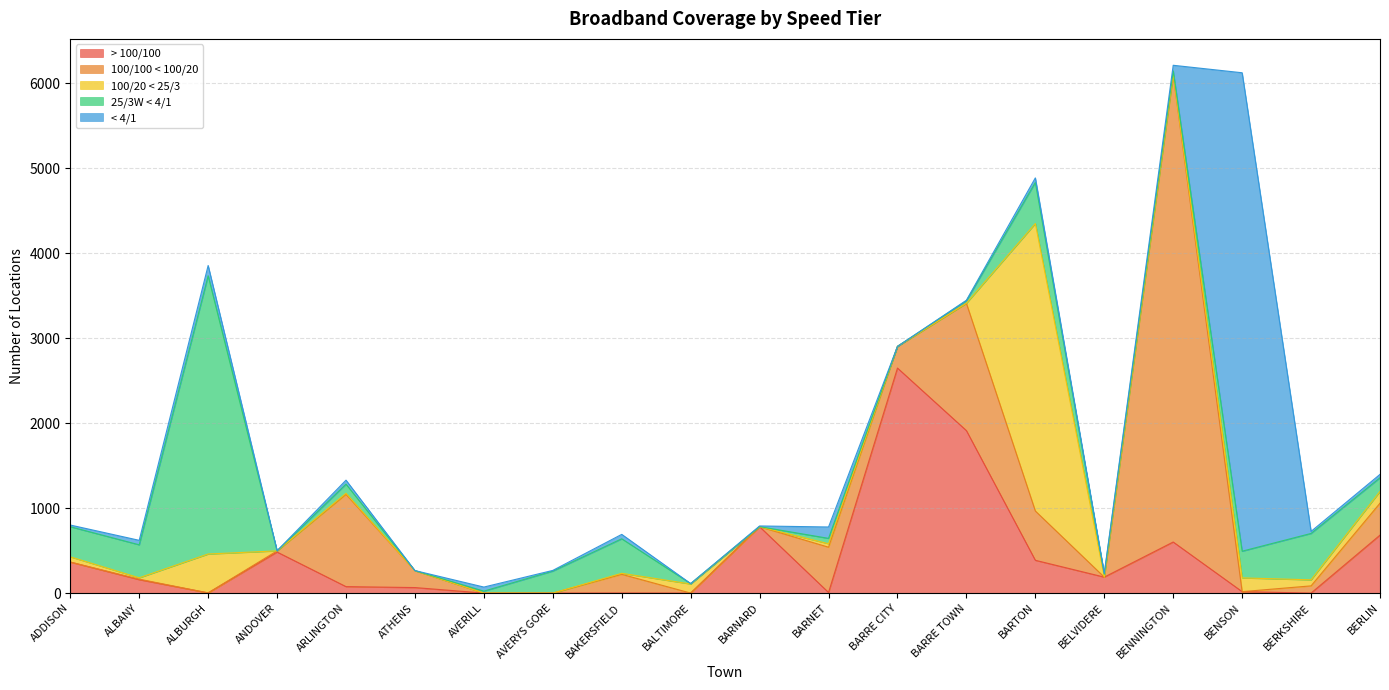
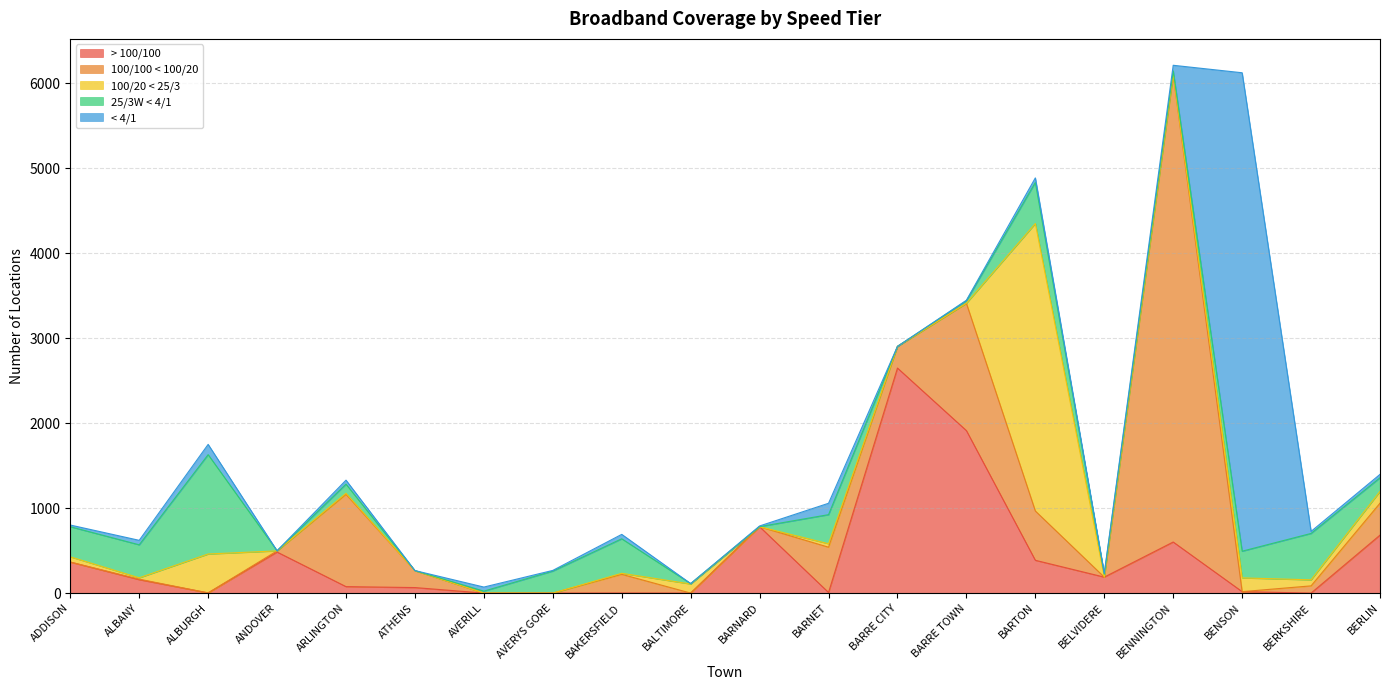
  {
    "100/20 < 25/3": {
      "ADDISON": 100,
      "ALBURGH": 500,
      "BARNET": 0,
      "BARTON": 3400,
      "BENSON": 200,
      "BERKSHIRE": 100,
      "BERLIN": 100
    },
    "25/3W < 4/1": {
      "ALBANY": 400,
-     "ALBURGH": 3300,
+     "ALBURGH": 1200,
      "ARLINGTON": 100,
      "BAKERSFIELD": 400,
-     "BARNET": 100,
+     "BARNET": 300,
      "BARTON": 500,
      "BENNINGTON": 0,
      "BENSON": 300,
      "BERLIN": 200
    },
    "< 4/1": {
      "ALBANY": 100,
      "ALBURGH": 100,
      "ARLINGTON": 0,
      "AVERILL": 0,
      "BAKERSFIELD": 100,
      "BARNET": 100,
      "BARTON": 100,
      "BENNINGTON": 100,
      "BENSON": 5600,
      "BERLIN": 0
    }
  }
